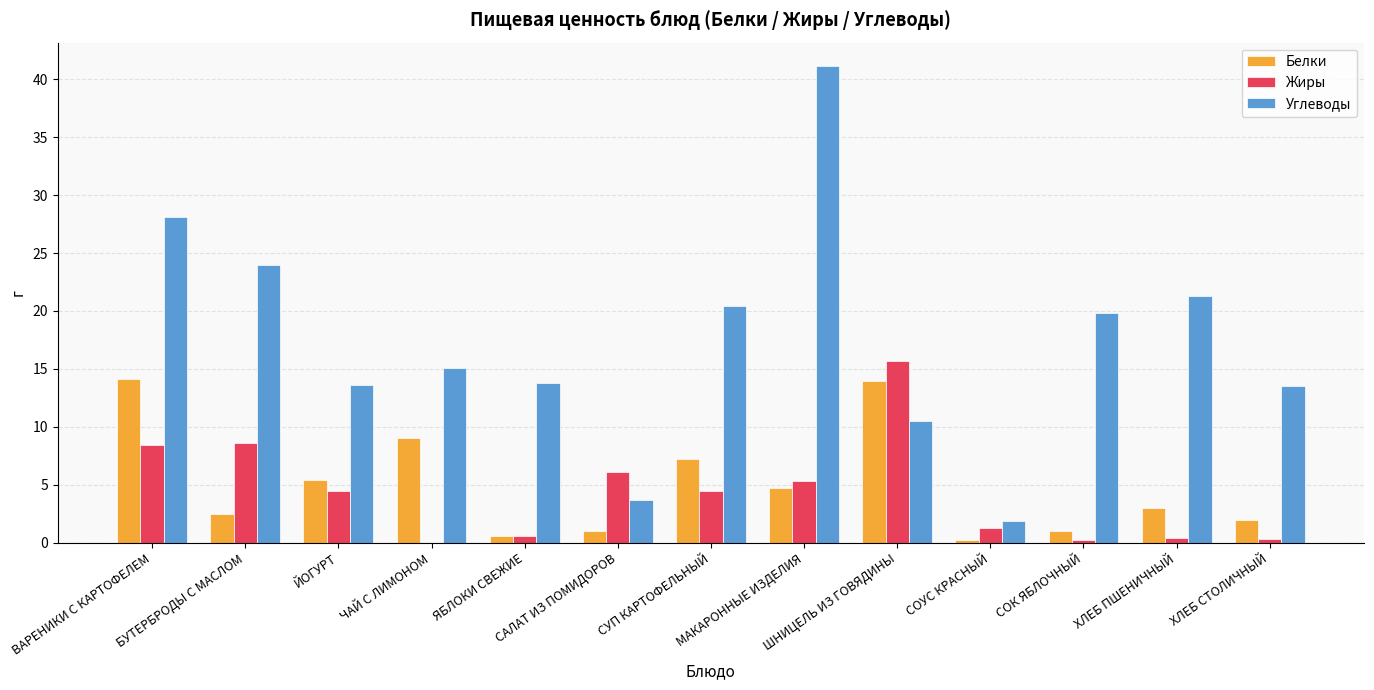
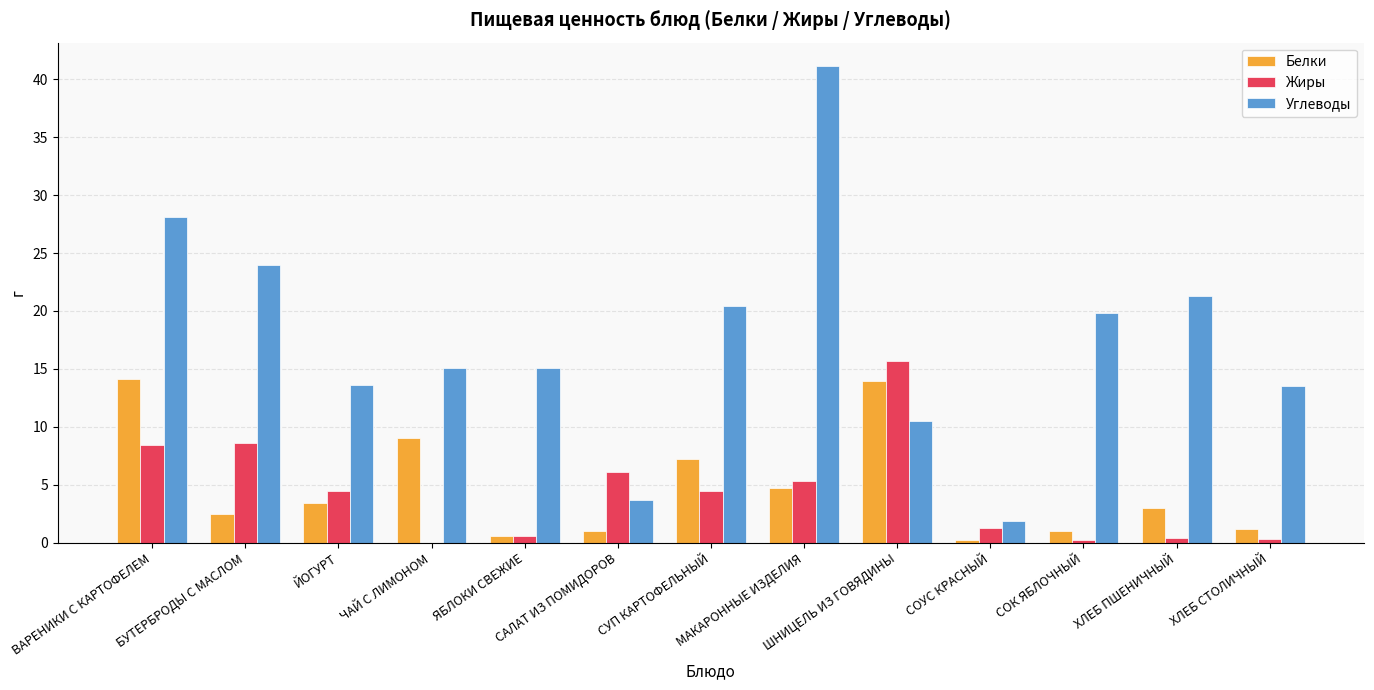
  {
    "Белки": {
      "ВАРЕНИКИ С КАРТОФЕЛЕМ": 14.1,
      "БУТЕРБРОДЫ С МАСЛОМ": 2.5,
-     "ЙОГУРТ": 5.4,
+     "ЙОГУРТ": 3.4,
      "ЧАЙ С ЛИМОНОМ": 9.0,
      "ЯБЛОКИ СВЕЖИЕ": 0.6,
      "САЛАТ ИЗ ПОМИДОРОВ": 1.0,
      "СУП КАРТОФЕЛЬНЫЙ": 7.2,
      "МАКАРОННЫЕ ИЗДЕЛИЯ": 4.7,
      "ШНИЦЕЛЬ ИЗ ГОВЯДИНЫ": 14.0,
      "СОК ЯБЛОЧНЫЙ": 1.0,
      "ХЛЕБ ПШЕНИЧНЫЙ": 3.0,
-     "ХЛЕБ СТОЛИЧНЫЙ": 2.0
+     "ХЛЕБ СТОЛИЧНЫЙ": 1.2
    },
    "Жиры": {
      "ВАРЕНИКИ С КАРТОФЕЛЕМ": 8.4,
      "БУТЕРБРОДЫ С МАСЛОМ": 8.6,
      "ЙОГУРТ": 4.5,
      "ЧАЙ С ЛИМОНОМ": 0.0,
      "ЯБЛОКИ СВЕЖИЕ": 0.6,
      "САЛАТ ИЗ ПОМИДОРОВ": 6.1,
      "СУП КАРТОФЕЛЬНЫЙ": 4.5,
      "МАКАРОННЫЕ ИЗДЕЛИЯ": 5.3,
      "ШНИЦЕЛЬ ИЗ ГОВЯДИНЫ": 15.7,
      "СОУС КРАСНЫЙ": 1.3,
      "ХЛЕБ ПШЕНИЧНЫЙ": 0.4,
      "ХЛЕБ СТОЛИЧНЫЙ": 0.3
    },
    "Углеводы": {
      "ВАРЕНИКИ С КАРТОФЕЛЕМ": 28.1,
      "БУТЕРБРОДЫ С МАСЛОМ": 24.0,
      "ЙОГУРТ": 13.6,
      "ЧАЙ С ЛИМОНОМ": 15.1,
-     "ЯБЛОКИ СВЕЖИЕ": 13.8,
+     "ЯБЛОКИ СВЕЖИЕ": 15.1,
      "САЛАТ ИЗ ПОМИДОРОВ": 3.7,
      "СУП КАРТОФЕЛЬНЫЙ": 20.4,
      "МАКАРОННЫЕ ИЗДЕЛИЯ": 41.1,
      "ШНИЦЕЛЬ ИЗ ГОВЯДИНЫ": 10.5,
      "СОУС КРАСНЫЙ": 1.9,
      "СОК ЯБЛОЧНЫЙ": 19.8,
      "ХЛЕБ ПШЕНИЧНЫЙ": 21.3,
      "ХЛЕБ СТОЛИЧНЫЙ": 13.5
    }
  }
